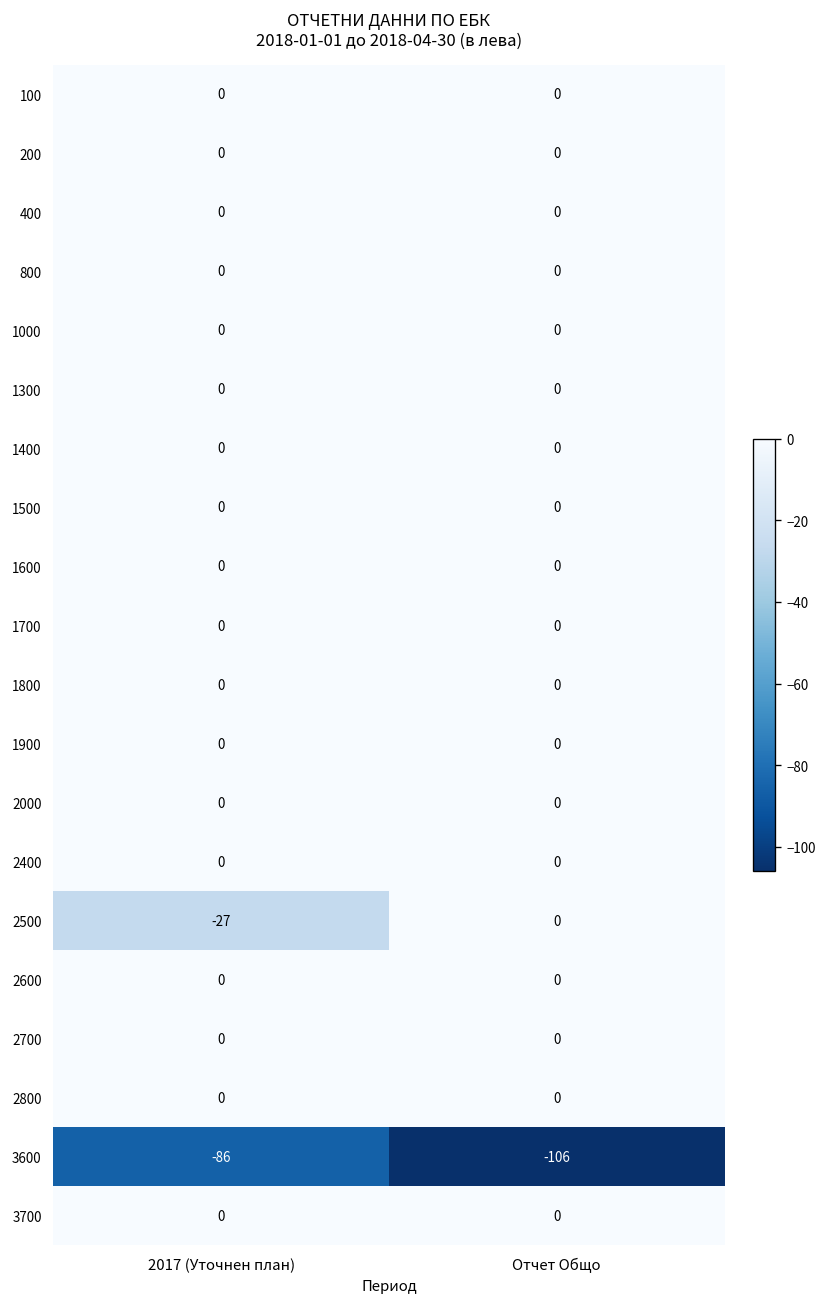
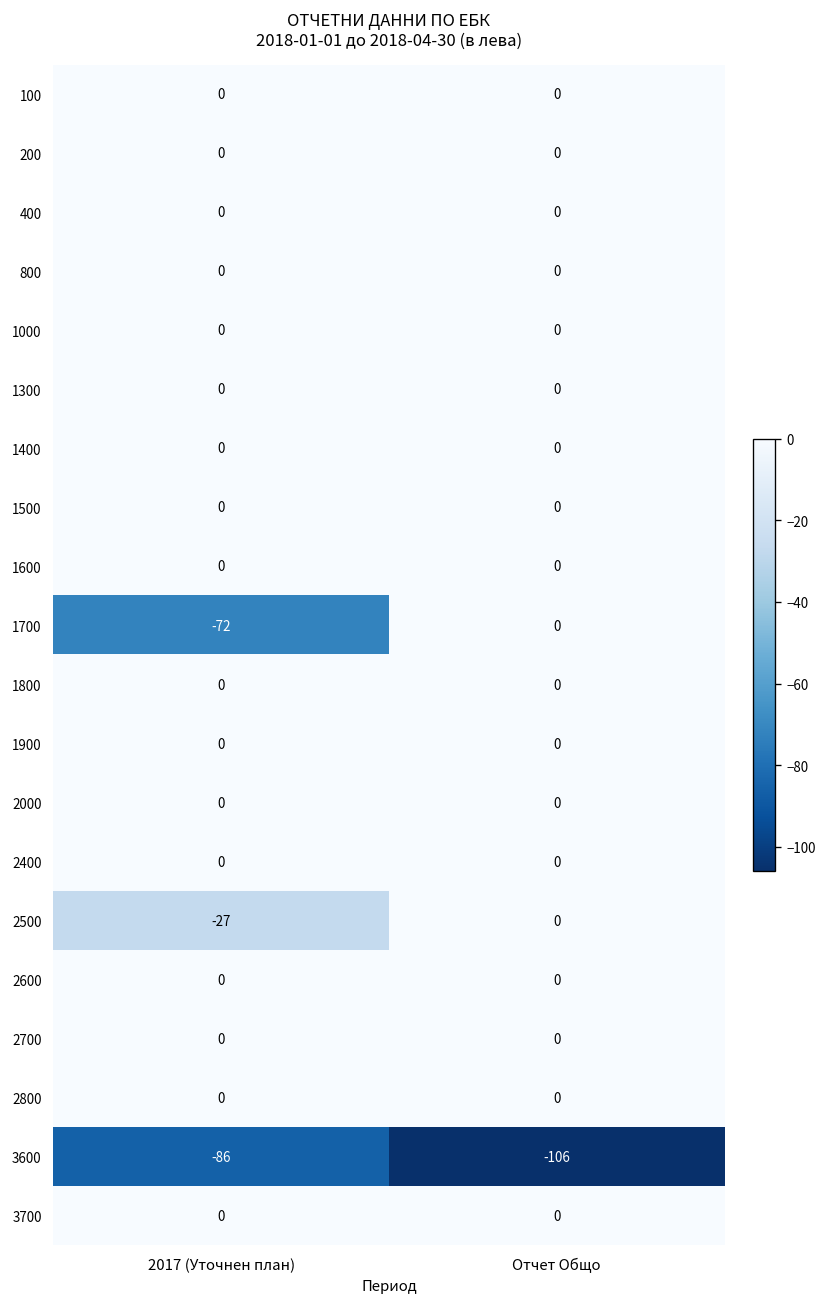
  {
    "100": {
      "2017 (Уточнен план)": 0,
      "Отчет Общо": 0
    },
    "200": {
      "2017 (Уточнен план)": 0,
      "Отчет Общо": 0
    },
    "400": {
      "2017 (Уточнен план)": 0,
      "Отчет Общо": 0
    },
    "800": {
      "2017 (Уточнен план)": 0,
      "Отчет Общо": 0
    },
    "1000": {
      "2017 (Уточнен план)": 0,
      "Отчет Общо": 0
    },
    "1300": {
      "2017 (Уточнен план)": 0,
      "Отчет Общо": 0
    },
    "1400": {
      "2017 (Уточнен план)": 0,
      "Отчет Общо": 0
    },
    "1500": {
      "2017 (Уточнен план)": 0,
      "Отчет Общо": 0
    },
    "1600": {
      "2017 (Уточнен план)": 0,
      "Отчет Общо": 0
    },
    "1700": {
-     "2017 (Уточнен план)": 0,
+     "2017 (Уточнен план)": -72,
      "Отчет Общо": 0
    },
    "1800": {
      "2017 (Уточнен план)": 0,
      "Отчет Общо": 0
    },
    "1900": {
      "2017 (Уточнен план)": 0,
      "Отчет Общо": 0
    },
    "2000": {
      "2017 (Уточнен план)": 0,
      "Отчет Общо": 0
    },
    "2400": {
      "2017 (Уточнен план)": 0,
      "Отчет Общо": 0
    },
    "2500": {
      "2017 (Уточнен план)": -27,
      "Отчет Общо": 0
    },
    "2600": {
      "2017 (Уточнен план)": 0,
      "Отчет Общо": 0
    },
    "2700": {
      "2017 (Уточнен план)": 0,
      "Отчет Общо": 0
    },
    "2800": {
      "2017 (Уточнен план)": 0,
      "Отчет Общо": 0
    },
    "3600": {
      "2017 (Уточнен план)": -86,
      "Отчет Общо": -106
    },
    "3700": {
      "2017 (Уточнен план)": 0,
      "Отчет Общо": 0
    }
  }
